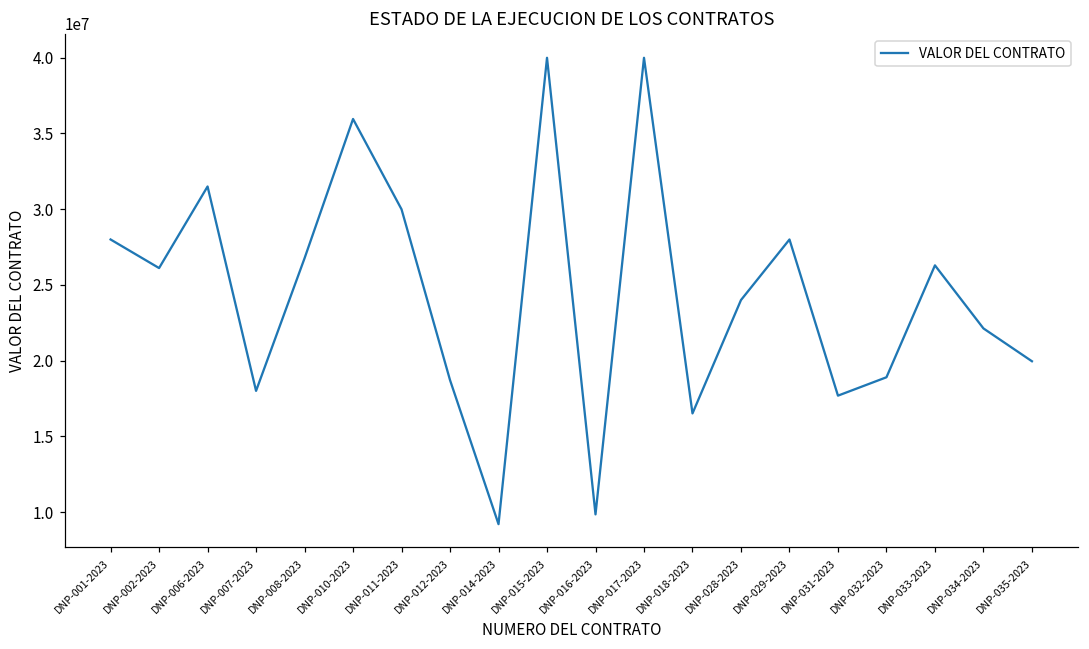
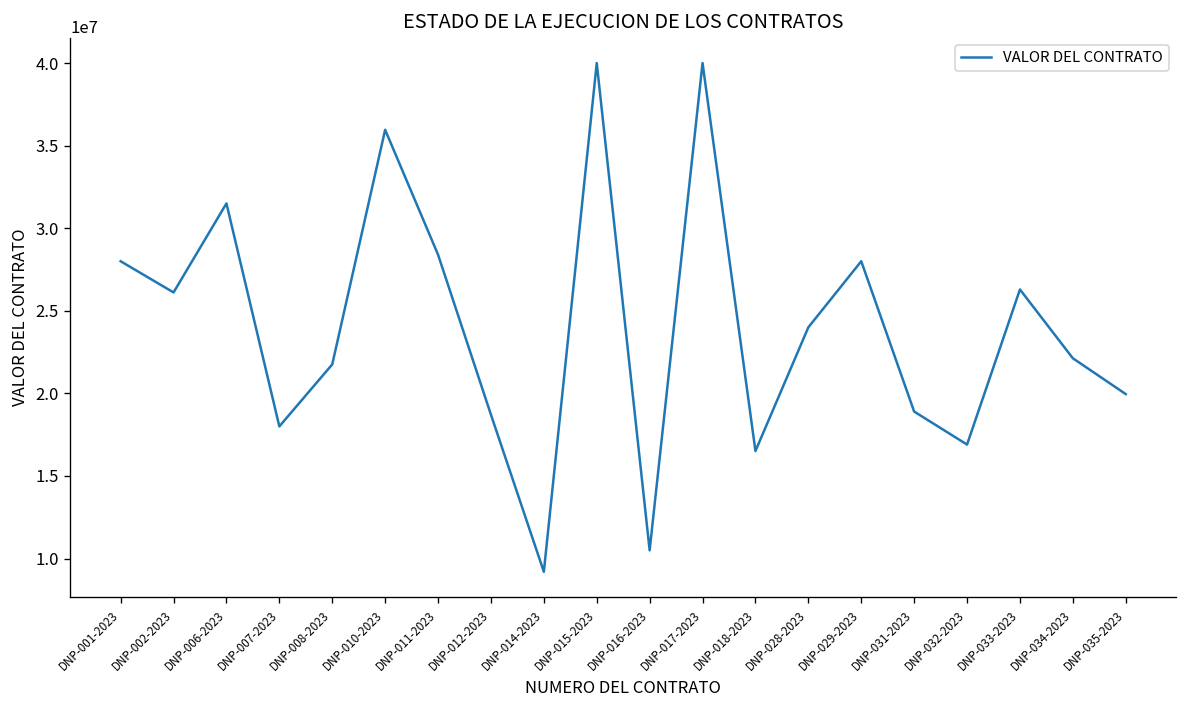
  {
    "DNP-001-2023": 28000000,
    "DNP-002-2023": 26100000,
    "DNP-006-2023": 31500000,
    "DNP-007-2023": 18000000,
-   "DNP-008-2023": 26800000,
+   "DNP-008-2023": 21800000,
    "DNP-010-2023": 36000000,
-   "DNP-011-2023": 30000000,
+   "DNP-011-2023": 28400000,
    "DNP-012-2023": 18700000,
    "DNP-014-2023": 9200000,
    "DNP-015-2023": 40000000,
-   "DNP-016-2023": 9800000,
+   "DNP-016-2023": 10500000,
    "DNP-017-2023": 40000000,
    "DNP-018-2023": 16500000,
    "DNP-028-2023": 24000000,
    "DNP-029-2023": 28000000,
-   "DNP-031-2023": 17700000,
-   "DNP-032-2023": 18900000,
+   "DNP-031-2023": 18900000,
+   "DNP-032-2023": 16900000,
    "DNP-033-2023": 26300000,
    "DNP-034-2023": 22100000,
    "DNP-035-2023": 20000000
  }
